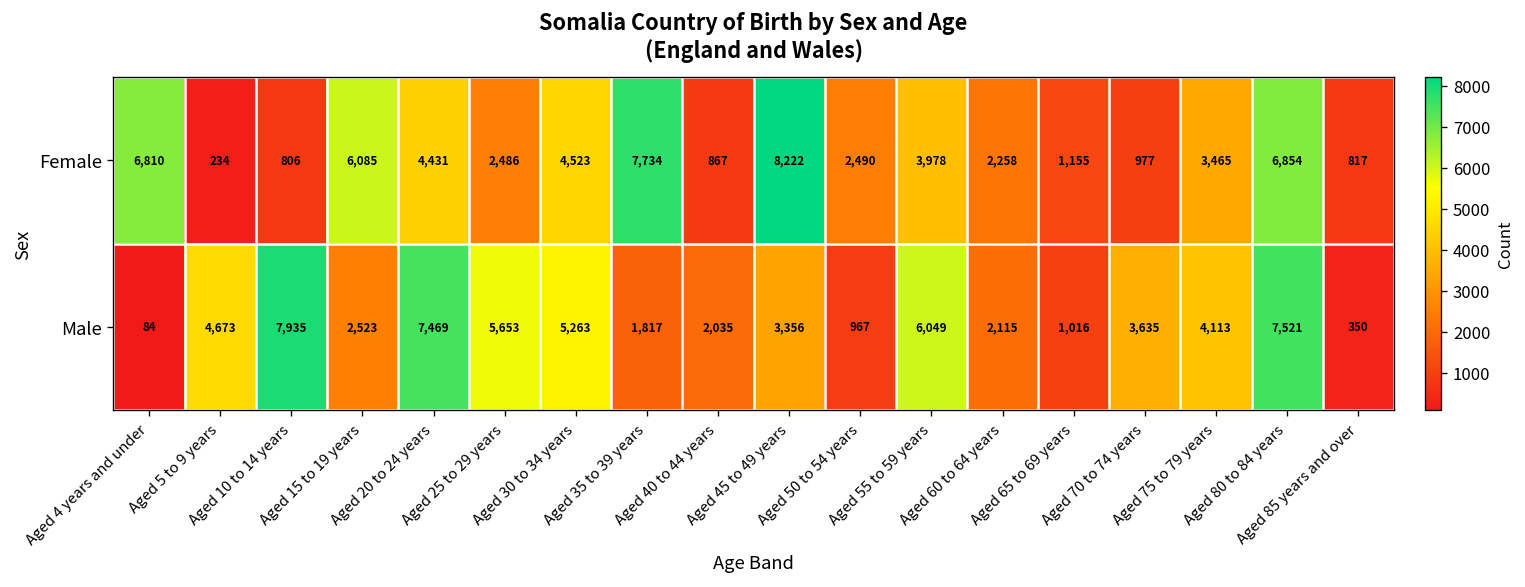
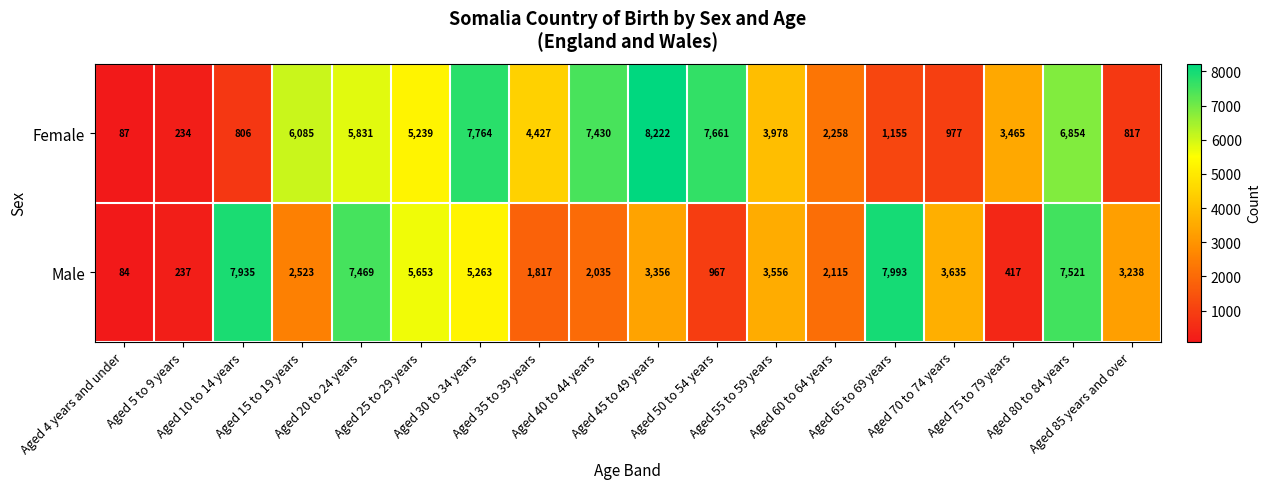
  {
    "Female": {
-     "Aged 4 years and under": "6,810",
+     "Aged 4 years and under": "87",
      "Aged 5 to 9 years": "234",
      "Aged 10 to 14 years": "806",
      "Aged 15 to 19 years": "6,085",
-     "Aged 20 to 24 years": "4,431",
-     "Aged 25 to 29 years": "2,486",
-     "Aged 30 to 34 years": "4,523",
-     "Aged 35 to 39 years": "7,734",
-     "Aged 40 to 44 years": "867",
+     "Aged 20 to 24 years": "5,831",
+     "Aged 25 to 29 years": "5,239",
+     "Aged 30 to 34 years": "7,764",
+     "Aged 35 to 39 years": "4,427",
+     "Aged 40 to 44 years": "7,430",
      "Aged 45 to 49 years": "8,222",
-     "Aged 50 to 54 years": "2,490",
+     "Aged 50 to 54 years": "7,661",
      "Aged 55 to 59 years": "3,978",
      "Aged 60 to 64 years": "2,258",
      "Aged 65 to 69 years": "1,155",
      "Aged 70 to 74 years": "977",
      "Aged 75 to 79 years": "3,465",
      "Aged 80 to 84 years": "6,854",
      "Aged 85 years and over": "817"
    },
    "Male": {
      "Aged 4 years and under": "84",
-     "Aged 5 to 9 years": "4,673",
+     "Aged 5 to 9 years": "237",
      "Aged 10 to 14 years": "7,935",
      "Aged 15 to 19 years": "2,523",
      "Aged 20 to 24 years": "7,469",
      "Aged 25 to 29 years": "5,653",
      "Aged 30 to 34 years": "5,263",
      "Aged 35 to 39 years": "1,817",
      "Aged 40 to 44 years": "2,035",
      "Aged 45 to 49 years": "3,356",
      "Aged 50 to 54 years": "967",
-     "Aged 55 to 59 years": "6,049",
+     "Aged 55 to 59 years": "3,556",
      "Aged 60 to 64 years": "2,115",
-     "Aged 65 to 69 years": "1,016",
+     "Aged 65 to 69 years": "7,993",
      "Aged 70 to 74 years": "3,635",
-     "Aged 75 to 79 years": "4,113",
+     "Aged 75 to 79 years": "417",
      "Aged 80 to 84 years": "7,521",
-     "Aged 85 years and over": "350"
+     "Aged 85 years and over": "3,238"
    }
  }
